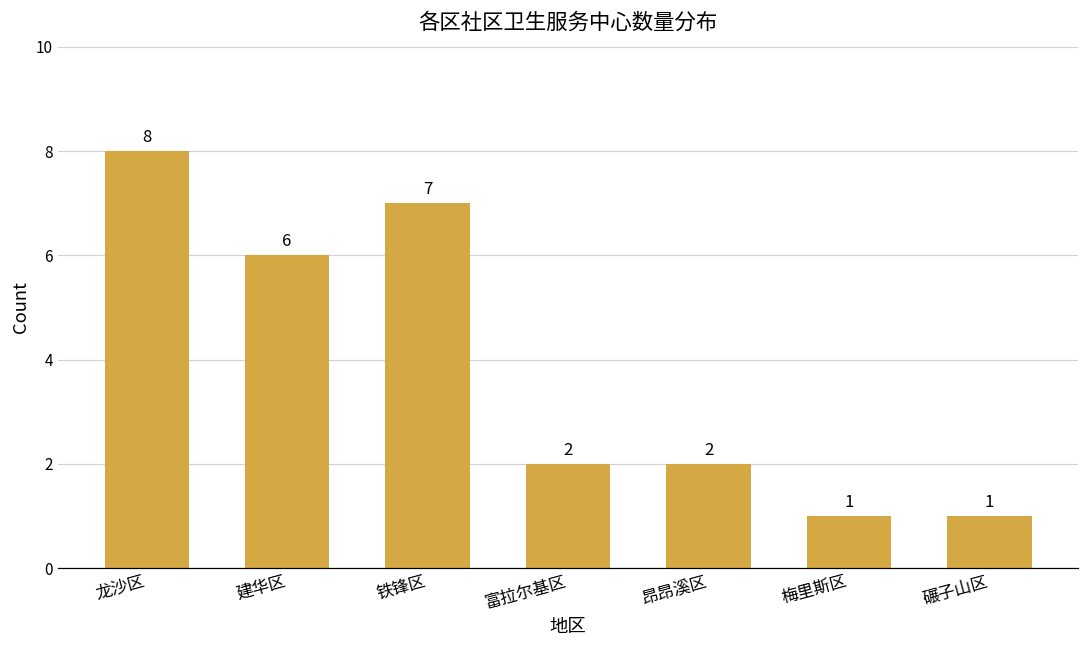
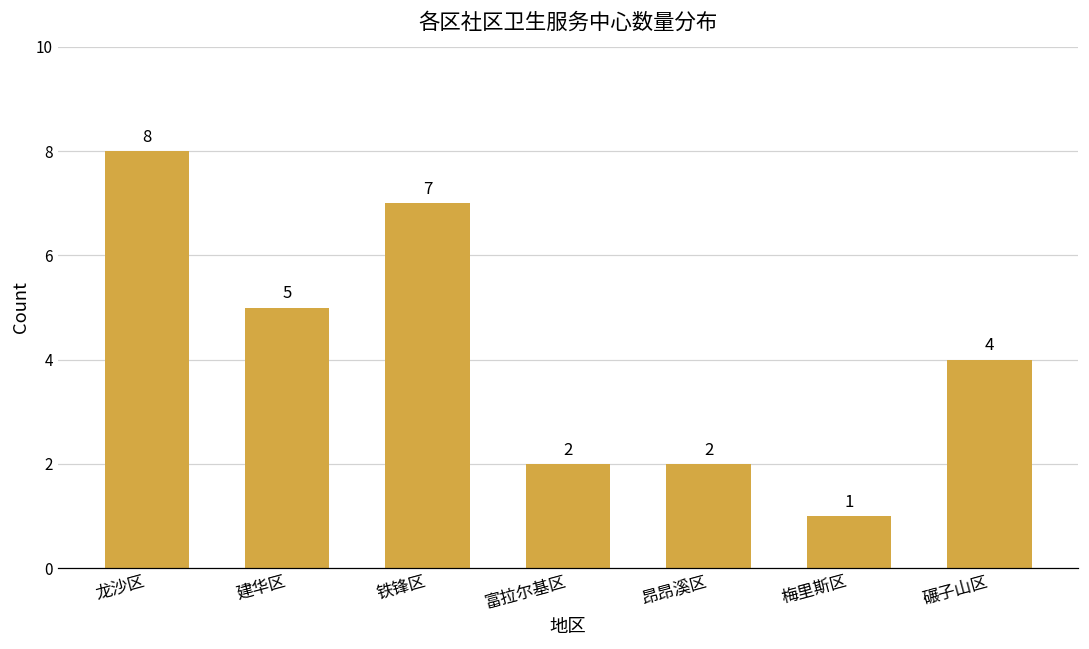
  {
    "龙沙区": 8,
-   "建华区": 6,
+   "建华区": 5,
    "铁锋区": 7,
    "富拉尔基区": 2,
    "昂昂溪区": 2,
    "梅里斯区": 1,
-   "碾子山区": 1
+   "碾子山区": 4
  }
